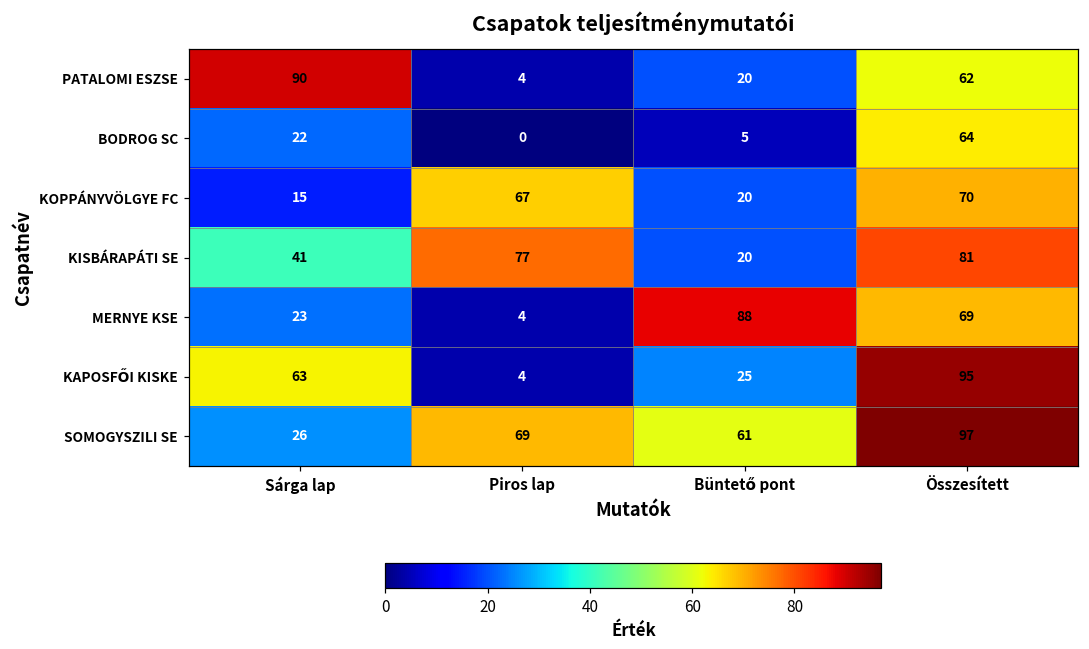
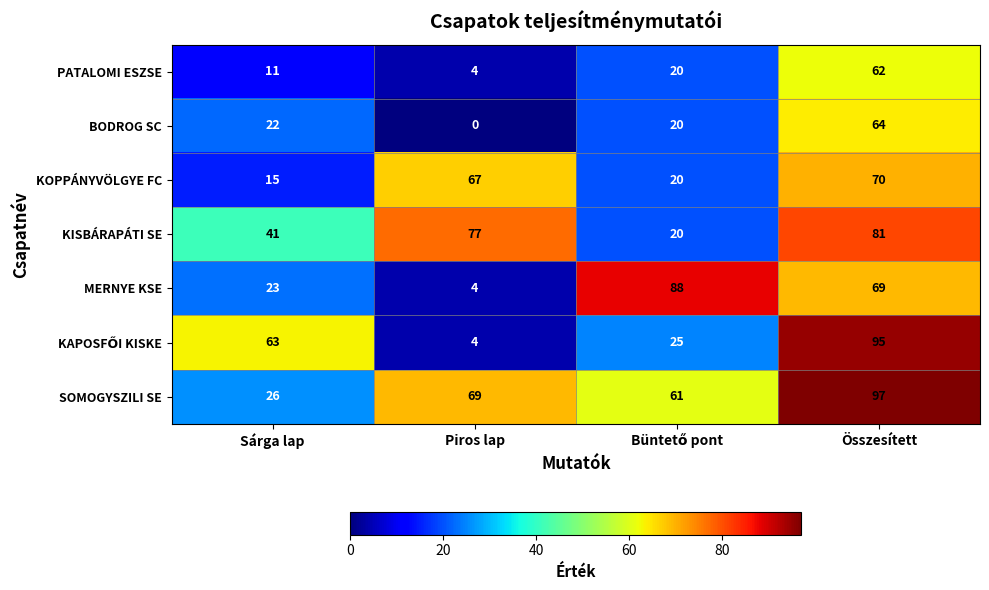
  {
    "PATALOMI ESZSE": {
-     "Sárga lap": 90,
+     "Sárga lap": 11,
      "Piros lap": 4,
      "Büntető pont": 20,
      "Összesített": 62
    },
    "BODROG SC": {
      "Sárga lap": 22,
      "Piros lap": 0,
-     "Büntető pont": 5,
+     "Büntető pont": 20,
      "Összesített": 64
    },
    "KOPPÁNYVÖLGYE FC": {
      "Sárga lap": 15,
      "Piros lap": 67,
      "Büntető pont": 20,
      "Összesített": 70
    },
    "KISBÁRAPÁTI SE": {
      "Sárga lap": 41,
      "Piros lap": 77,
      "Büntető pont": 20,
      "Összesített": 81
    },
    "MERNYE KSE": {
      "Sárga lap": 23,
      "Piros lap": 4,
      "Büntető pont": 88,
      "Összesített": 69
    },
    "KAPOSFŐI KISKE": {
      "Sárga lap": 63,
      "Piros lap": 4,
      "Büntető pont": 25,
      "Összesített": 95
    },
    "SOMOGYSZILI SE": {
      "Sárga lap": 26,
      "Piros lap": 69,
      "Büntető pont": 61,
      "Összesített": 97
    }
  }
